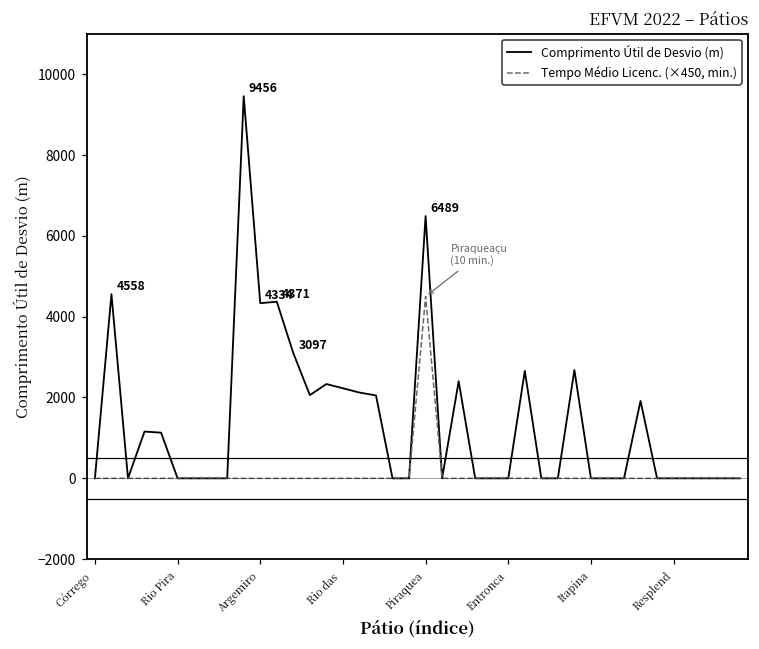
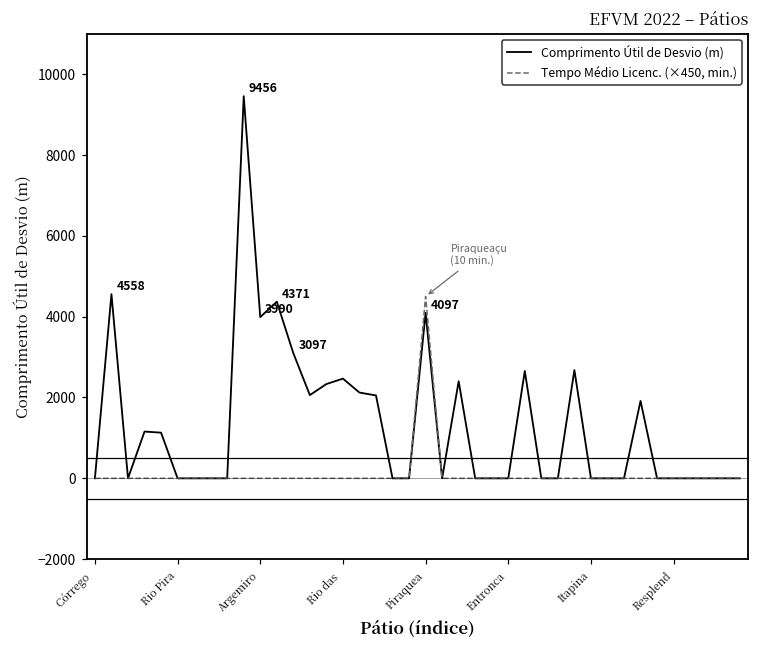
  {
    "Comprimento Útil de Desvio (m)": {
-     "Argemiro": 4334,
-     "Rio das": 2200,
-     "Piraquea": 6489
+     "Argemiro": 3990,
+     "Rio das": 2500,
+     "Piraquea": 4097
    },
    "Tempo Médio Licenc. (×450, min.)": {
      "Argemiro": 0,
      "Rio das": 0
    }
  }
